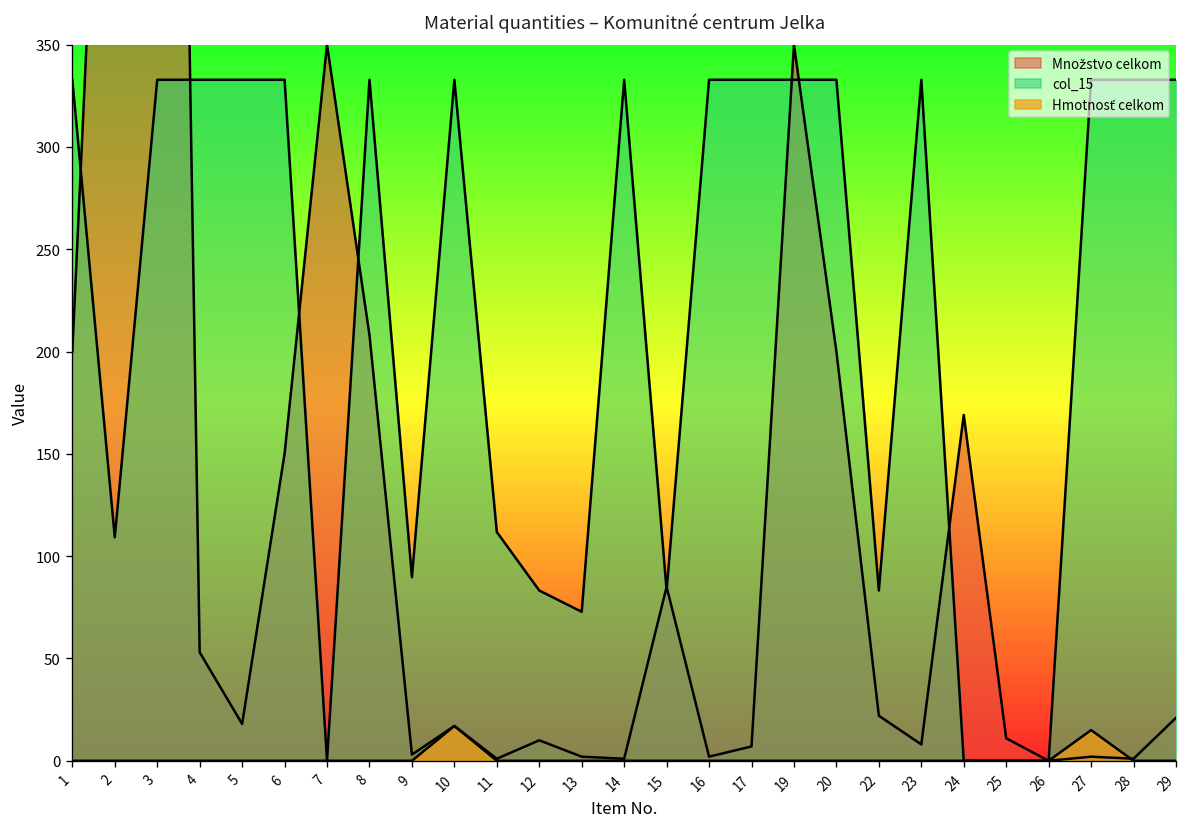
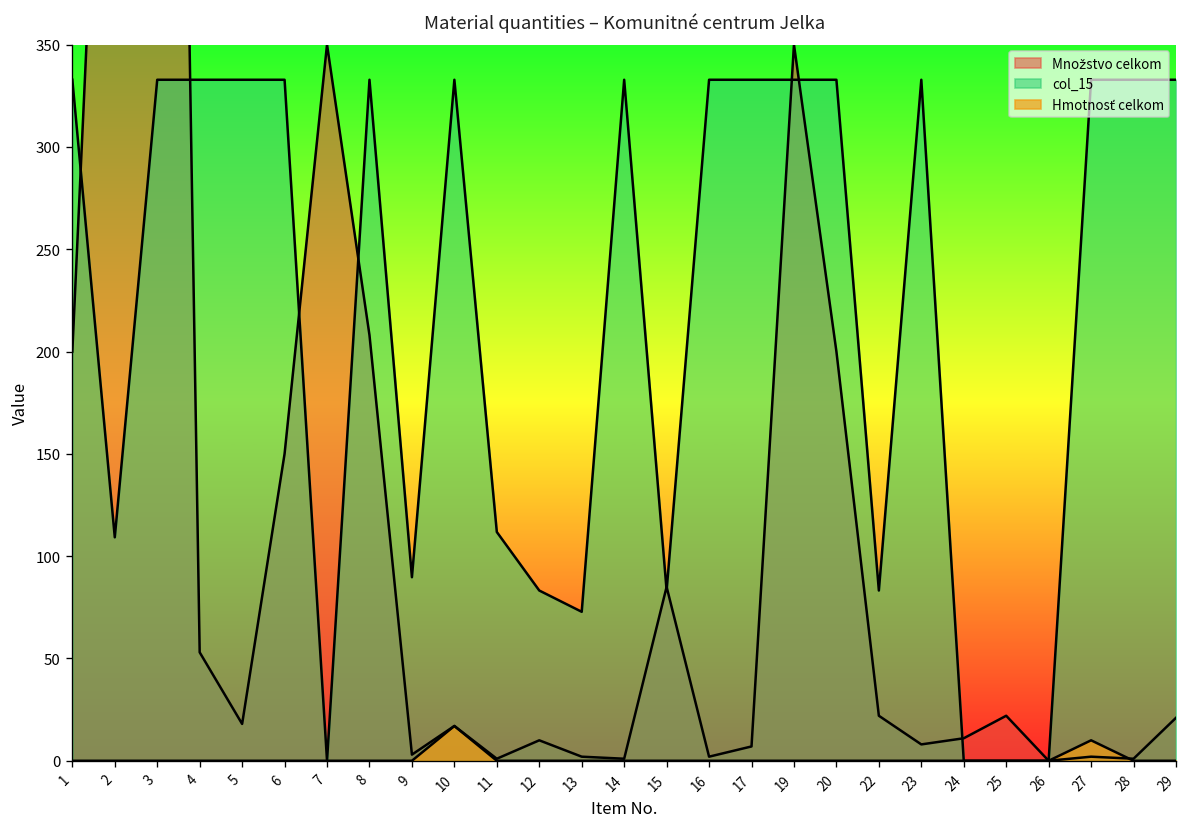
  {
    "Množstvo celkom": {
      "1": 200,
      "4": 53,
      "5": 18,
      "6": 150,
      "7": 350,
      "8": 208,
      "9": 3,
      "12": 10,
      "13": 2,
      "15": 85,
      "16": 2,
      "17": 7,
      "19": 350,
      "20": 200,
      "22": 22,
      "23": 8,
-     "24": 169,
-     "25": 11,
+     "24": 11,
+     "25": 22,
      "27": 2,
      "29": 21
    },
    "col_15": {
      "1": 333,
      "2": 109,
      "3": 333,
      "4": 333,
      "5": 333,
      "6": 333,
      "8": 333,
      "9": 90,
      "10": 333,
      "11": 112,
      "12": 83,
      "13": 73,
      "14": 333,
      "15": 83,
      "16": 333,
      "17": 333,
      "19": 333,
      "20": 333,
      "22": 83,
      "23": 333,
      "29": 333
    },
    "Hmotnosť celkom": {
      "1": 0,
      "2": 0,
      "3": 0,
      "4": 0,
      "5": 0,
      "6": 0,
      "8": 0,
      "9": 0,
      "12": 0,
      "13": 0,
      "15": 0,
      "16": 0,
      "17": 0,
      "19": 0,
      "20": 0,
      "22": 0,
      "23": 0,
-     "27": 15,
+     "27": 10,
      "29": 0
    }
  }
